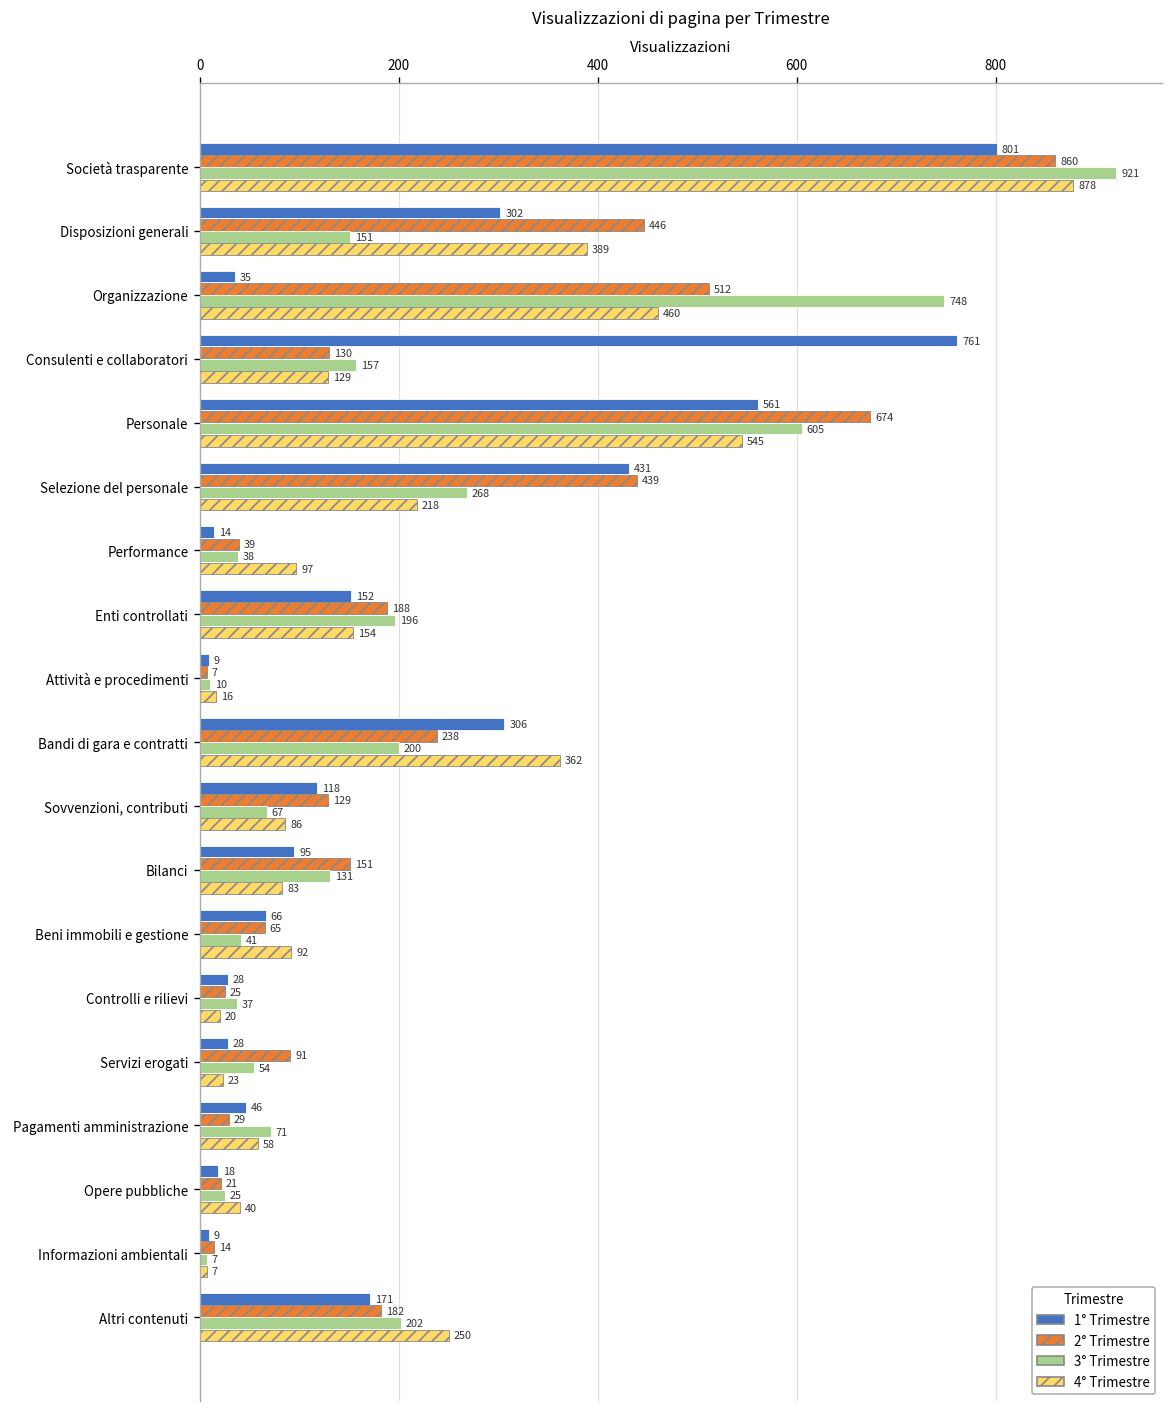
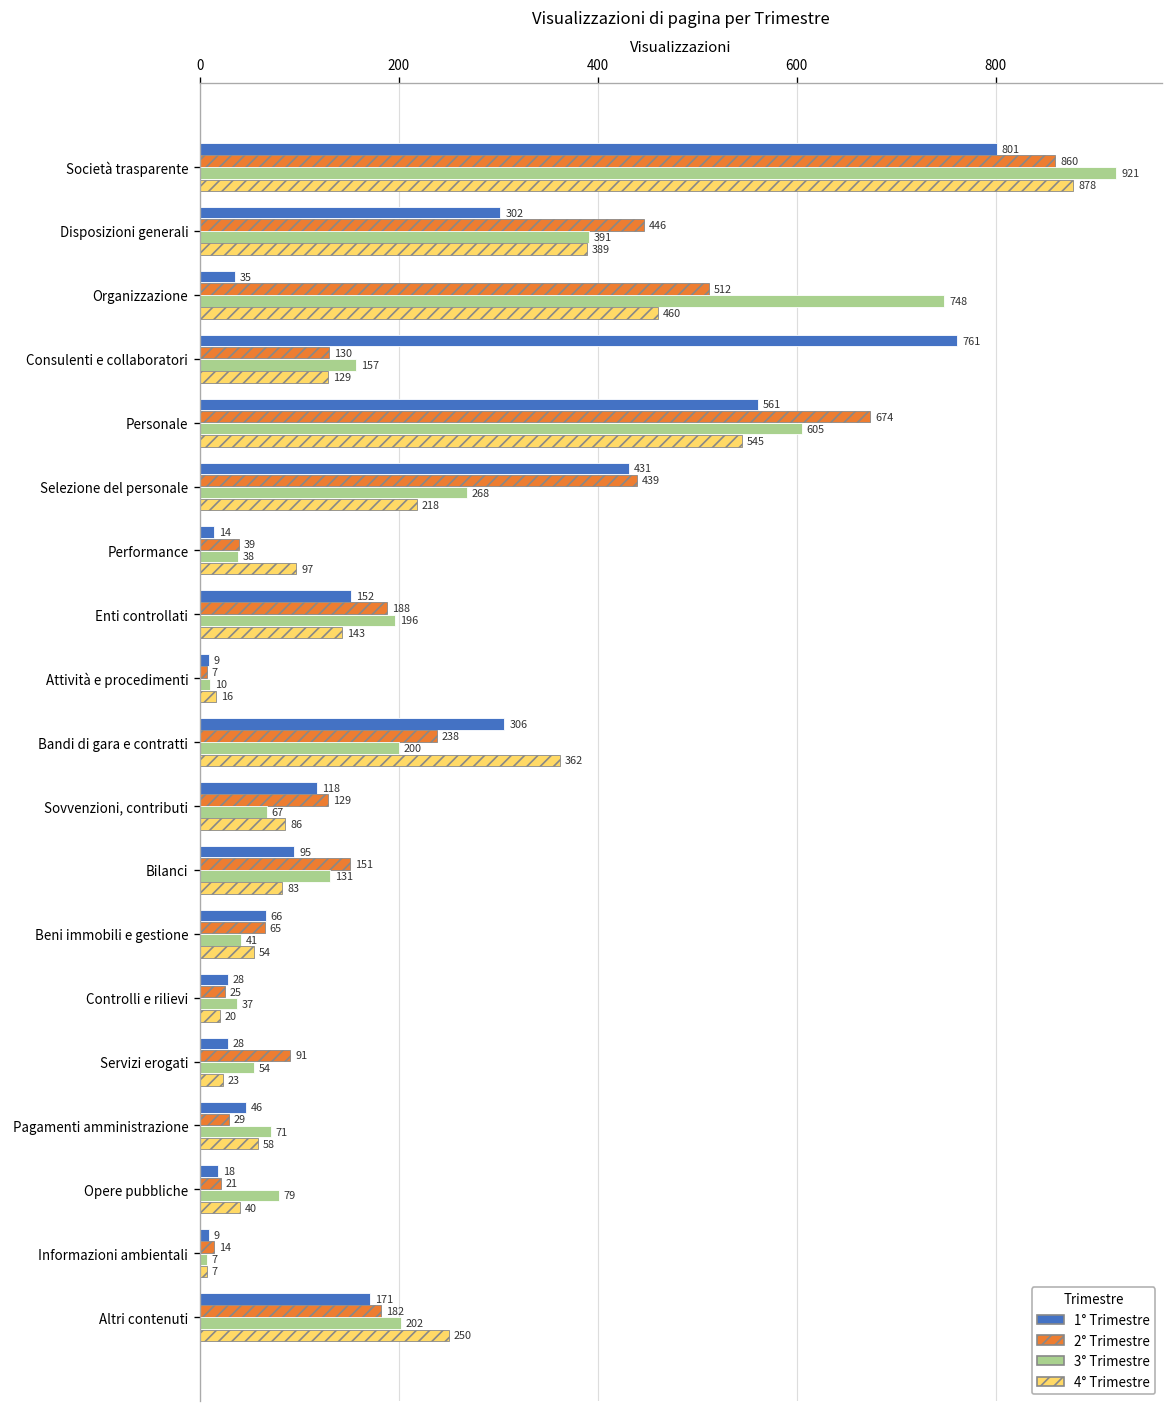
  {
    "1° Trimestre": {
      "Società trasparente": 801,
      "Disposizioni generali": 302,
      "Organizzazione": 35,
      "Consulenti e collaboratori": 761,
      "Personale": 561,
      "Selezione del personale": 431,
      "Performance": 14,
      "Enti controllati": 152,
      "Attività e procedimenti": 9,
      "Bandi di gara e contratti": 306,
      "Sovvenzioni, contributi": 118,
      "Bilanci": 95,
      "Beni immobili e gestione": 66,
      "Controlli e rilievi": 28,
      "Servizi erogati": 28,
      "Pagamenti amministrazione": 46,
      "Opere pubbliche": 18,
      "Informazioni ambientali": 9,
      "Altri contenuti": 171
    },
    "2° Trimestre": {
      "Società trasparente": 860,
      "Disposizioni generali": 446,
      "Organizzazione": 512,
      "Consulenti e collaboratori": 130,
      "Personale": 674,
      "Selezione del personale": 439,
      "Performance": 39,
      "Enti controllati": 188,
      "Attività e procedimenti": 7,
      "Bandi di gara e contratti": 238,
      "Sovvenzioni, contributi": 129,
      "Bilanci": 151,
      "Beni immobili e gestione": 65,
      "Controlli e rilievi": 25,
      "Servizi erogati": 91,
      "Pagamenti amministrazione": 29,
      "Opere pubbliche": 21,
      "Informazioni ambientali": 14,
      "Altri contenuti": 182
    },
    "3° Trimestre": {
      "Società trasparente": 921,
-     "Disposizioni generali": 151,
+     "Disposizioni generali": 391,
      "Organizzazione": 748,
      "Consulenti e collaboratori": 157,
      "Personale": 605,
      "Selezione del personale": 268,
      "Performance": 38,
      "Enti controllati": 196,
      "Attività e procedimenti": 10,
      "Bandi di gara e contratti": 200,
      "Sovvenzioni, contributi": 67,
      "Bilanci": 131,
      "Beni immobili e gestione": 41,
      "Controlli e rilievi": 37,
      "Servizi erogati": 54,
      "Pagamenti amministrazione": 71,
-     "Opere pubbliche": 25,
+     "Opere pubbliche": 79,
      "Informazioni ambientali": 7,
      "Altri contenuti": 202
    },
    "4° Trimestre": {
      "Società trasparente": 878,
      "Disposizioni generali": 389,
      "Organizzazione": 460,
      "Consulenti e collaboratori": 129,
      "Personale": 545,
      "Selezione del personale": 218,
      "Performance": 97,
-     "Enti controllati": 154,
+     "Enti controllati": 143,
      "Attività e procedimenti": 16,
      "Bandi di gara e contratti": 362,
      "Sovvenzioni, contributi": 86,
      "Bilanci": 83,
-     "Beni immobili e gestione": 92,
+     "Beni immobili e gestione": 54,
      "Controlli e rilievi": 20,
      "Servizi erogati": 23,
      "Pagamenti amministrazione": 58,
      "Opere pubbliche": 40,
      "Informazioni ambientali": 7,
      "Altri contenuti": 250
    }
  }
